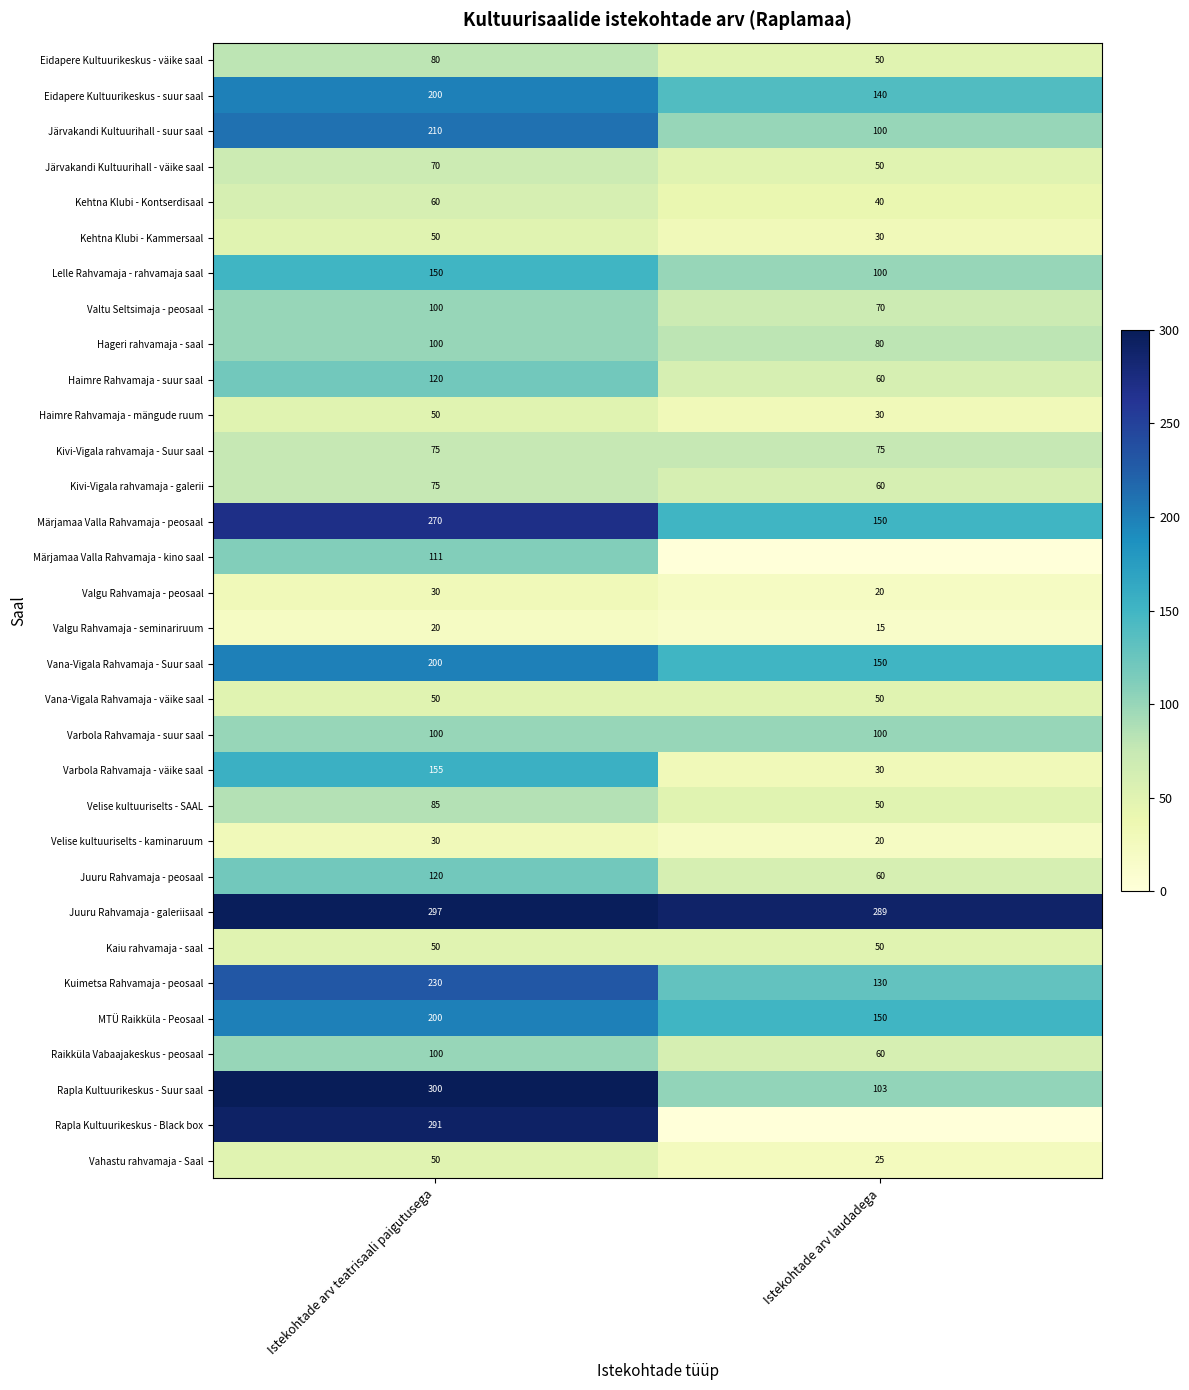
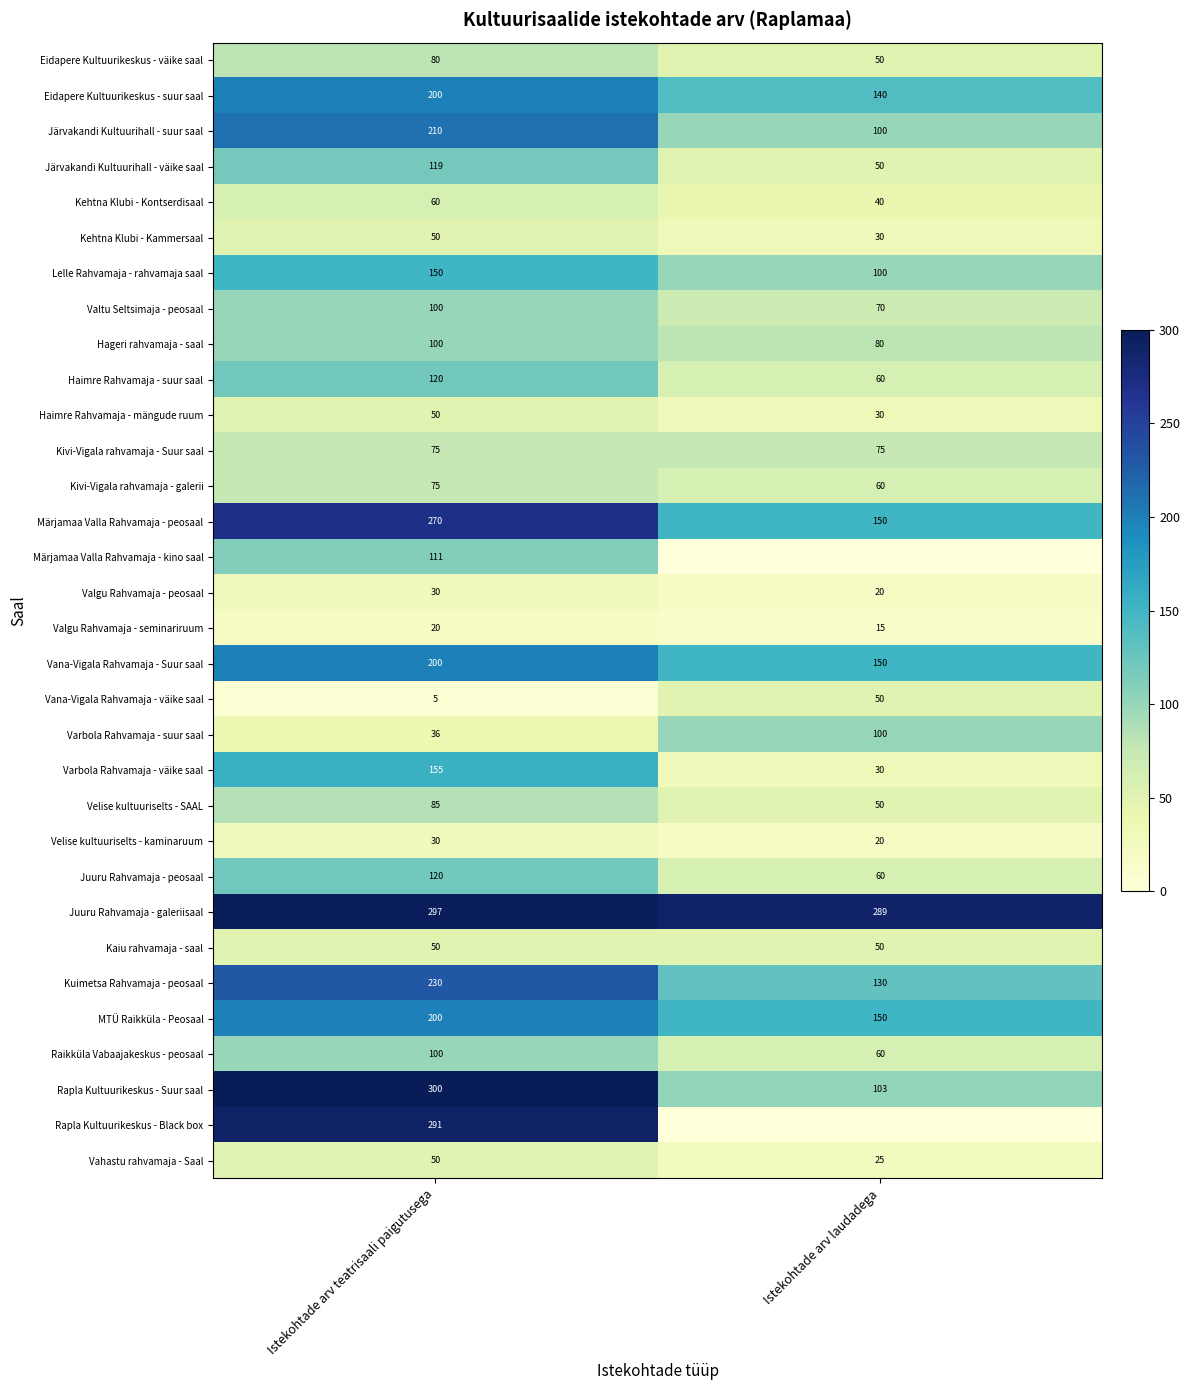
  {
    "Eidapere Kultuurikeskus - väike saal": {
      "Istekohtade arv teatrisaali paigutusega": 80,
      "Istekohtade arv laudadega": 50
    },
    "Eidapere Kultuurikeskus - suur saal": {
      "Istekohtade arv teatrisaali paigutusega": 200,
      "Istekohtade arv laudadega": 140
    },
    "Järvakandi Kultuurihall - suur saal": {
      "Istekohtade arv teatrisaali paigutusega": 210,
      "Istekohtade arv laudadega": 100
    },
    "Järvakandi Kultuurihall - väike saal": {
-     "Istekohtade arv teatrisaali paigutusega": 70,
+     "Istekohtade arv teatrisaali paigutusega": 119,
      "Istekohtade arv laudadega": 50
    },
    "Kehtna Klubi - Kontserdisaal": {
      "Istekohtade arv teatrisaali paigutusega": 60,
      "Istekohtade arv laudadega": 40
    },
    "Kehtna Klubi - Kammersaal": {
      "Istekohtade arv teatrisaali paigutusega": 50,
      "Istekohtade arv laudadega": 30
    },
    "Lelle Rahvamaja - rahvamaja saal": {
      "Istekohtade arv teatrisaali paigutusega": 150,
      "Istekohtade arv laudadega": 100
    },
    "Valtu Seltsimaja - peosaal": {
      "Istekohtade arv teatrisaali paigutusega": 100,
      "Istekohtade arv laudadega": 70
    },
    "Hageri rahvamaja - saal": {
      "Istekohtade arv teatrisaali paigutusega": 100,
      "Istekohtade arv laudadega": 80
    },
    "Haimre Rahvamaja - suur saal": {
      "Istekohtade arv teatrisaali paigutusega": 120,
      "Istekohtade arv laudadega": 60
    },
    "Haimre Rahvamaja - mängude ruum": {
      "Istekohtade arv teatrisaali paigutusega": 50,
      "Istekohtade arv laudadega": 30
    },
    "Kivi-Vigala rahvamaja - Suur saal": {
      "Istekohtade arv teatrisaali paigutusega": 75,
      "Istekohtade arv laudadega": 75
    },
    "Kivi-Vigala rahvamaja - galerii": {
      "Istekohtade arv teatrisaali paigutusega": 75,
      "Istekohtade arv laudadega": 60
    },
    "Märjamaa Valla Rahvamaja - peosaal": {
      "Istekohtade arv teatrisaali paigutusega": 270,
      "Istekohtade arv laudadega": 150
    },
    "Märjamaa Valla Rahvamaja - kino saal": {
      "Istekohtade arv teatrisaali paigutusega": 111
    },
    "Valgu Rahvamaja - peosaal": {
      "Istekohtade arv teatrisaali paigutusega": 30,
      "Istekohtade arv laudadega": 20
    },
    "Valgu Rahvamaja - seminariruum": {
      "Istekohtade arv teatrisaali paigutusega": 20,
      "Istekohtade arv laudadega": 15
    },
    "Vana-Vigala Rahvamaja - Suur saal": {
      "Istekohtade arv teatrisaali paigutusega": 200,
      "Istekohtade arv laudadega": 150
    },
    "Vana-Vigala Rahvamaja - väike saal": {
-     "Istekohtade arv teatrisaali paigutusega": 50,
+     "Istekohtade arv teatrisaali paigutusega": 5,
      "Istekohtade arv laudadega": 50
    },
    "Varbola Rahvamaja - suur saal": {
-     "Istekohtade arv teatrisaali paigutusega": 100,
+     "Istekohtade arv teatrisaali paigutusega": 36,
      "Istekohtade arv laudadega": 100
    },
    "Varbola Rahvamaja - väike saal": {
      "Istekohtade arv teatrisaali paigutusega": 155,
      "Istekohtade arv laudadega": 30
    },
    "Velise kultuuriselts - SAAL": {
      "Istekohtade arv teatrisaali paigutusega": 85,
      "Istekohtade arv laudadega": 50
    },
    "Velise kultuuriselts - kaminaruum": {
      "Istekohtade arv teatrisaali paigutusega": 30,
      "Istekohtade arv laudadega": 20
    },
    "Juuru Rahvamaja - peosaal": {
      "Istekohtade arv teatrisaali paigutusega": 120,
      "Istekohtade arv laudadega": 60
    },
    "Juuru Rahvamaja - galeriisaal": {
      "Istekohtade arv teatrisaali paigutusega": 297,
      "Istekohtade arv laudadega": 289
    },
    "Kaiu rahvamaja - saal": {
      "Istekohtade arv teatrisaali paigutusega": 50,
      "Istekohtade arv laudadega": 50
    },
    "Kuimetsa Rahvamaja - peosaal": {
      "Istekohtade arv teatrisaali paigutusega": 230,
      "Istekohtade arv laudadega": 130
    },
    "MTÜ Raikküla - Peosaal": {
      "Istekohtade arv teatrisaali paigutusega": 200,
      "Istekohtade arv laudadega": 150
    },
    "Raikküla Vabaajakeskus - peosaal": {
      "Istekohtade arv teatrisaali paigutusega": 100,
      "Istekohtade arv laudadega": 60
    },
    "Rapla Kultuurikeskus - Suur saal": {
      "Istekohtade arv teatrisaali paigutusega": 300,
      "Istekohtade arv laudadega": 103
    },
    "Rapla Kultuurikeskus - Black box": {
      "Istekohtade arv teatrisaali paigutusega": 291
    },
    "Vahastu rahvamaja - Saal": {
      "Istekohtade arv teatrisaali paigutusega": 50,
      "Istekohtade arv laudadega": 25
    }
  }
